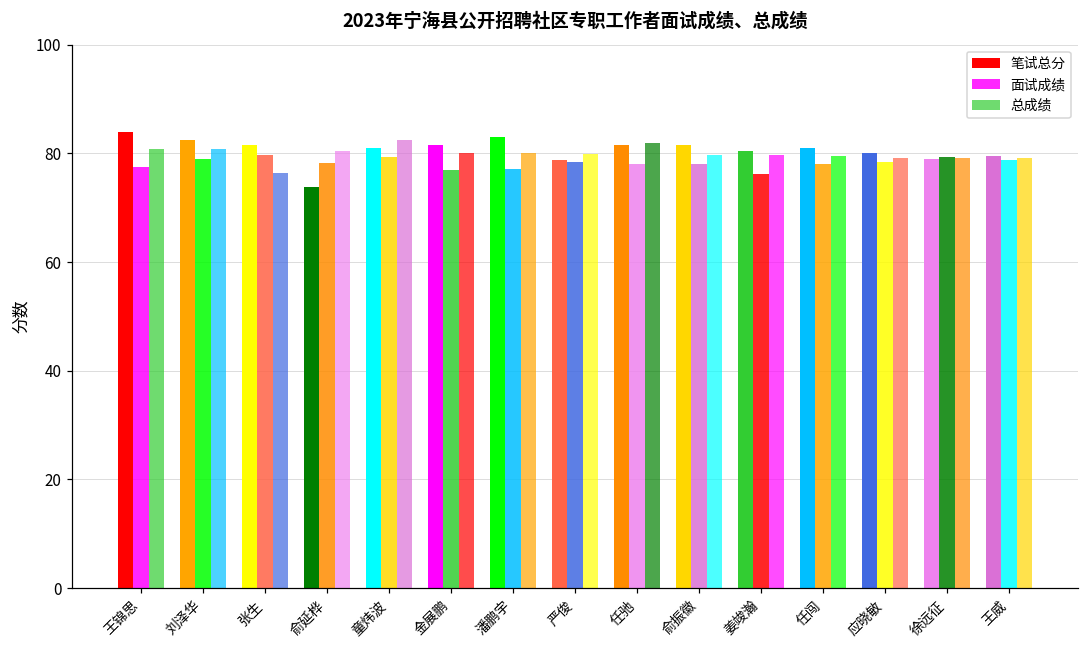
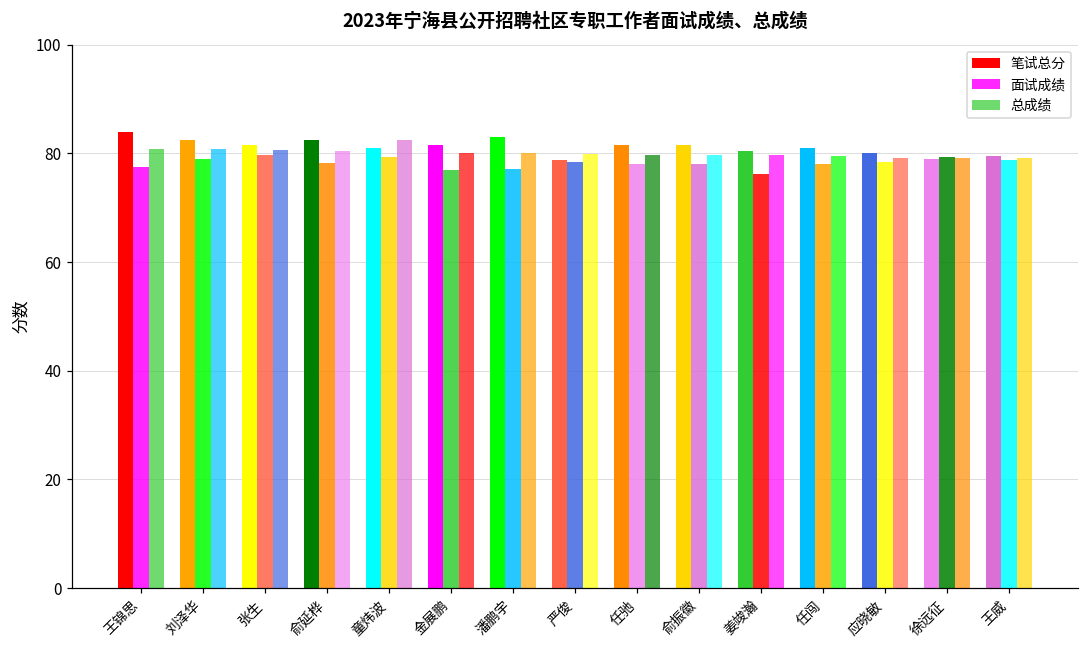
  {
    "笔试总分": {
      "王锦思": 84,
      "刘泽华": 83,
      "张生": 82,
-     "俞延桦": 74,
+     "俞延桦": 83,
      "童炜波": 81,
      "金展鹏": 82,
      "潘鹏宇": 83,
      "严俊": 79,
      "任驰": 82,
      "俞振徽": 82,
      "姜竣瀚": 81,
      "任闯": 81,
      "应晓敏": 80,
      "徐远征": 79,
      "王威": 80
    },
    "面试成绩": {
      "王锦思": 78,
      "刘泽华": 79,
      "张生": 80,
      "俞延桦": 78,
      "童炜波": 79,
      "金展鹏": 77,
      "潘鹏宇": 77,
      "严俊": 78,
      "任驰": 78,
      "俞振徽": 78,
      "姜竣瀚": 76,
      "任闯": 78,
      "应晓敏": 78,
      "徐远征": 79,
      "王威": 79
    },
    "总成绩": {
      "王锦思": 81,
      "刘泽华": 81,
-     "张生": 76,
+     "张生": 81,
      "俞延桦": 80,
      "童炜波": 82,
      "金展鹏": 80,
      "潘鹏宇": 80,
      "严俊": 80,
-     "任驰": 82,
+     "任驰": 80,
      "俞振徽": 80,
      "姜竣瀚": 80,
      "任闯": 80,
      "应晓敏": 79,
      "徐远征": 79,
      "王威": 79
    }
  }
